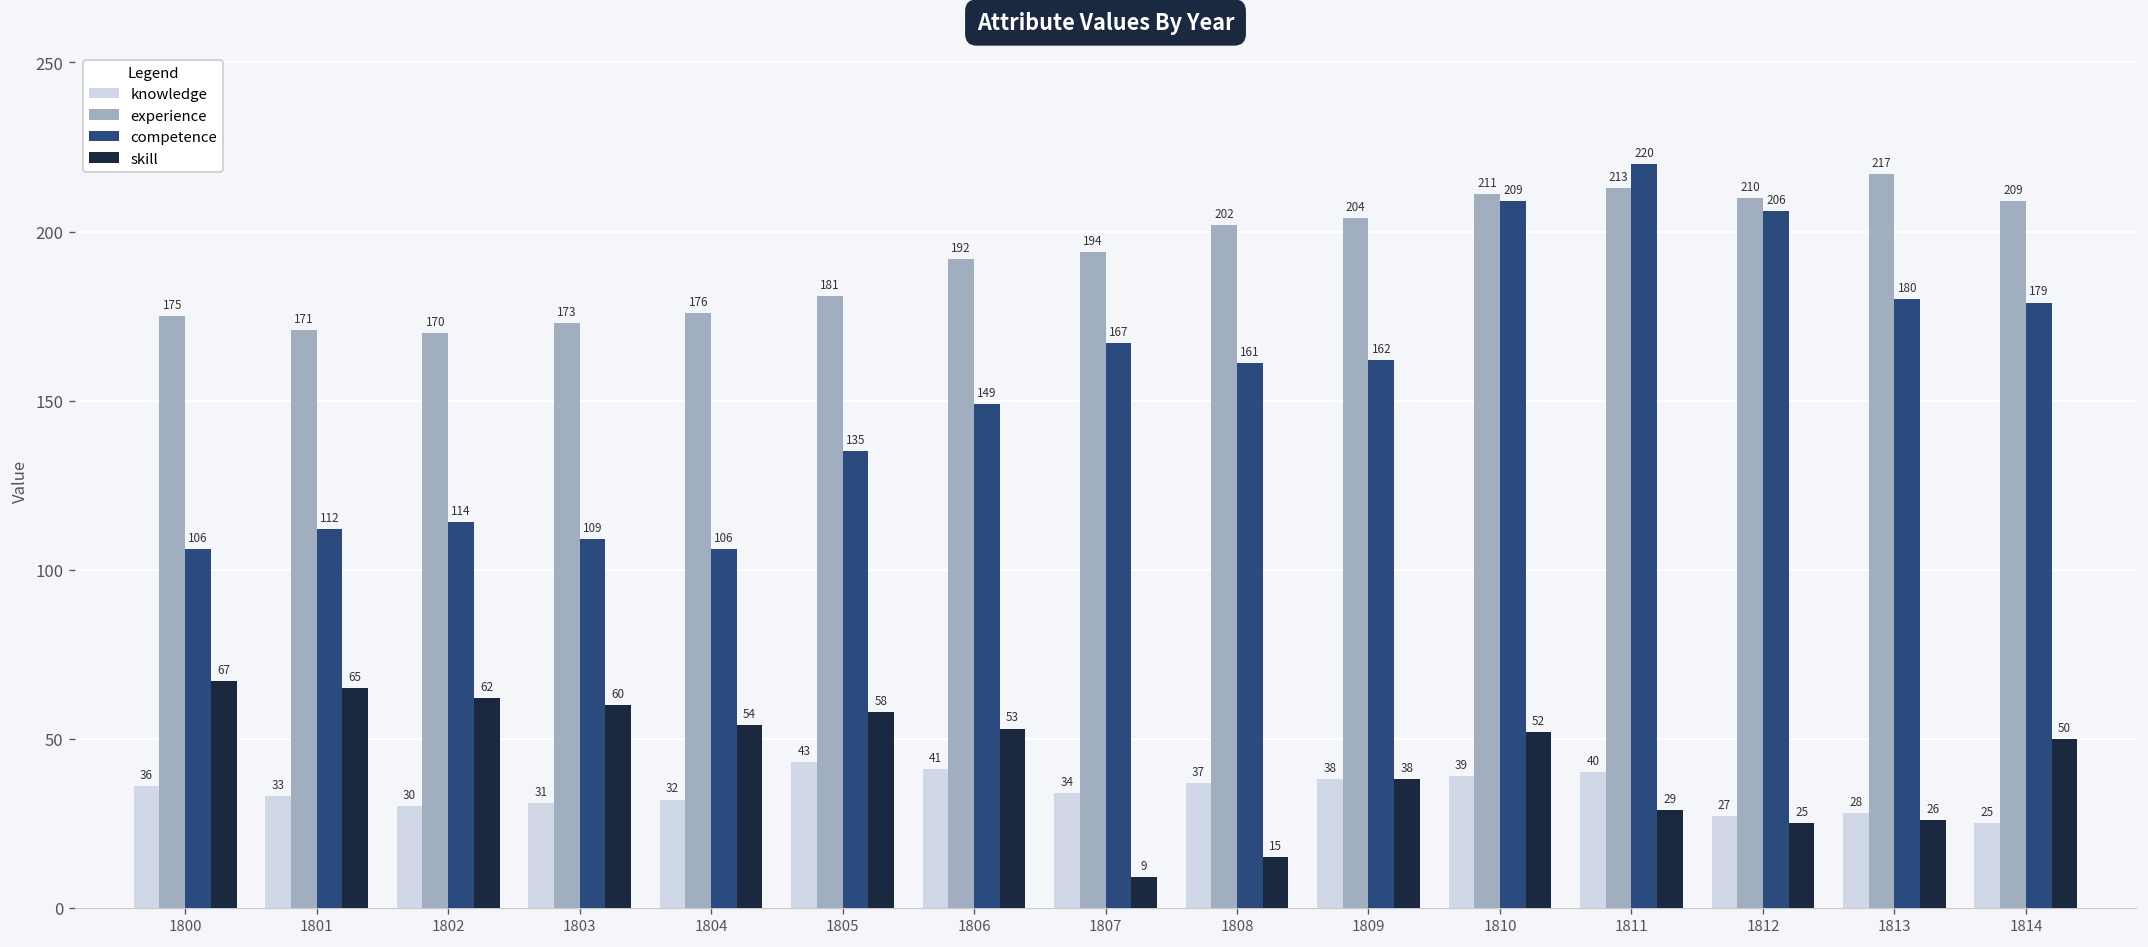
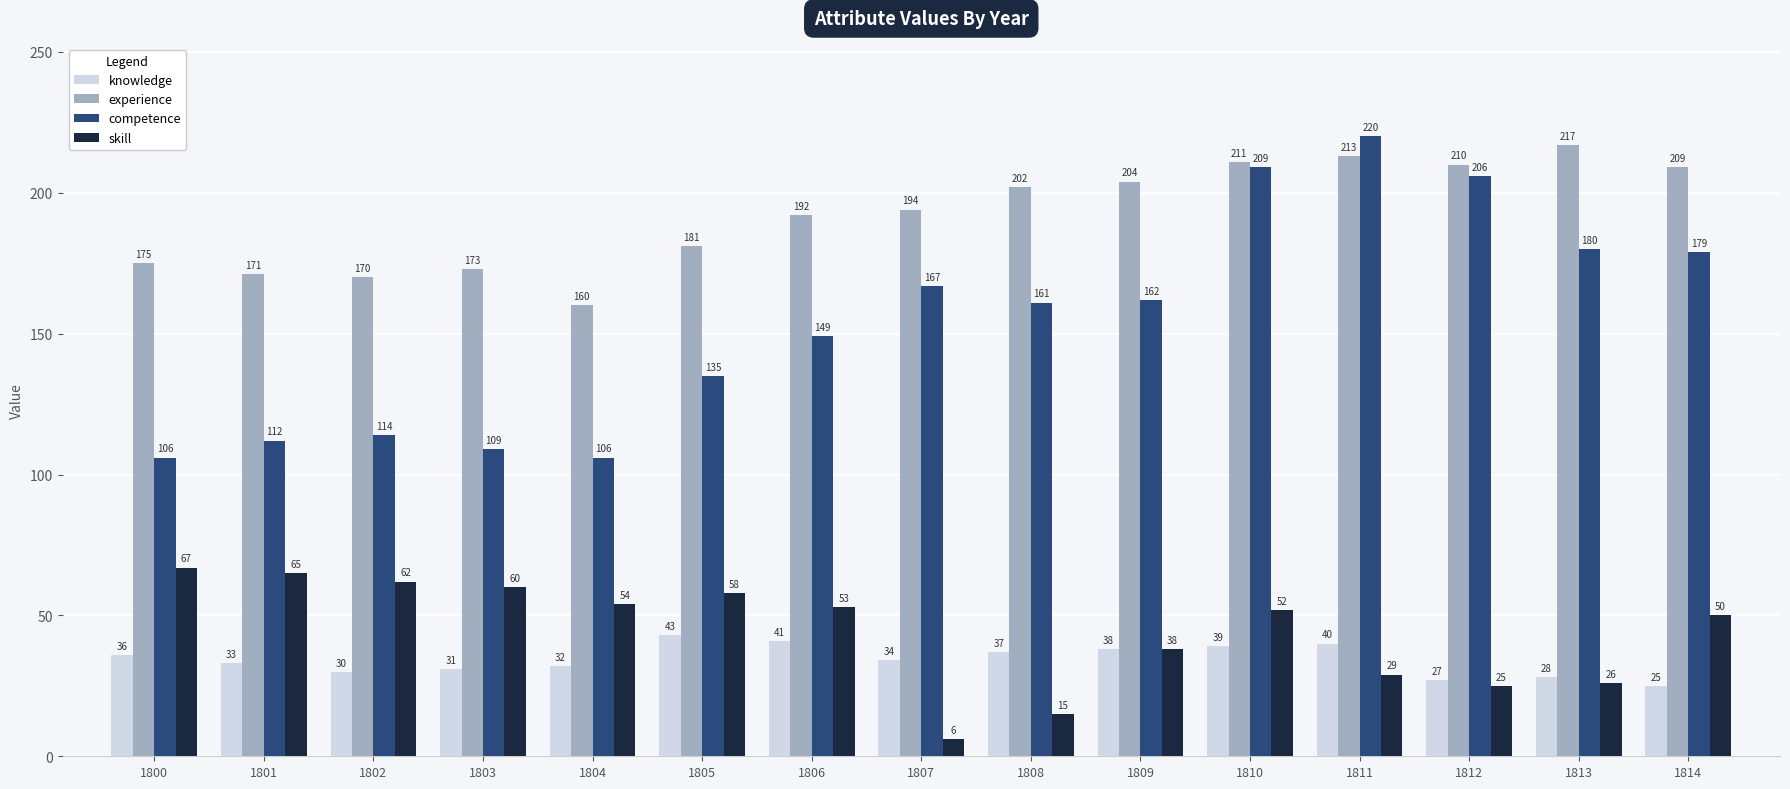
  {
    "knowledge": {
      "1800": 36,
      "1801": 33,
      "1802": 30,
      "1803": 31,
      "1804": 32,
      "1805": 43,
      "1806": 41,
      "1807": 34,
      "1808": 37,
      "1809": 38,
      "1810": 39,
      "1811": 40,
      "1812": 27,
      "1813": 28,
      "1814": 25
    },
    "experience": {
      "1800": 175,
      "1801": 171,
      "1802": 170,
      "1803": 173,
-     "1804": 176,
+     "1804": 160,
      "1805": 181,
      "1806": 192,
      "1807": 194,
      "1808": 202,
      "1809": 204,
      "1810": 211,
      "1811": 213,
      "1812": 210,
      "1813": 217,
      "1814": 209
    },
    "competence": {
      "1800": 106,
      "1801": 112,
      "1802": 114,
      "1803": 109,
      "1804": 106,
      "1805": 135,
      "1806": 149,
      "1807": 167,
      "1808": 161,
      "1809": 162,
      "1810": 209,
      "1811": 220,
      "1812": 206,
      "1813": 180,
      "1814": 179
    },
    "skill": {
      "1800": 67,
      "1801": 65,
      "1802": 62,
      "1803": 60,
      "1804": 54,
      "1805": 58,
      "1806": 53,
-     "1807": 9,
+     "1807": 6,
      "1808": 15,
      "1809": 38,
      "1810": 52,
      "1811": 29,
      "1812": 25,
      "1813": 26,
      "1814": 50
    }
  }
